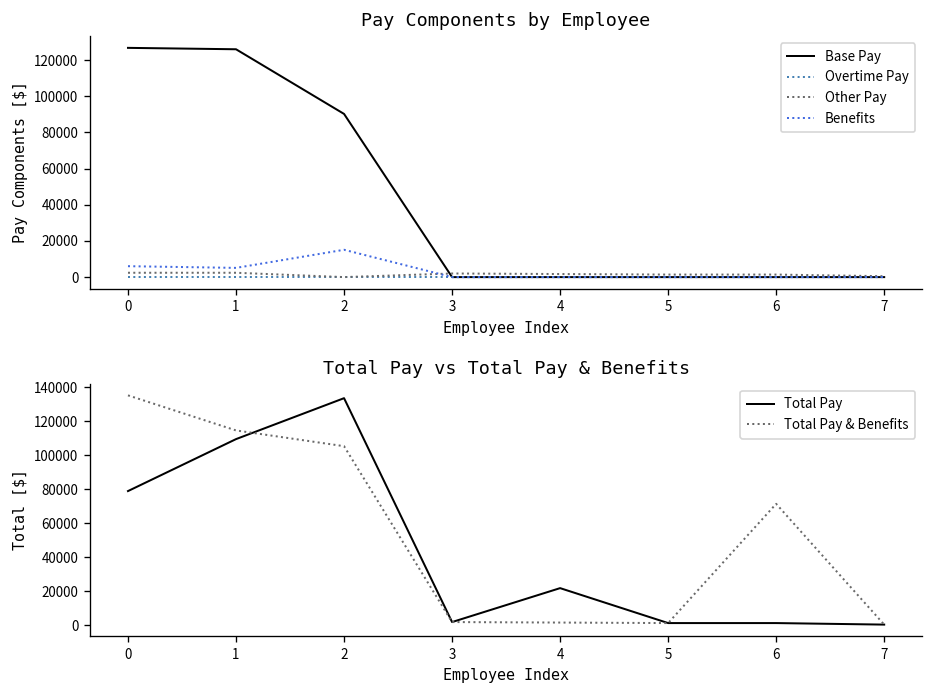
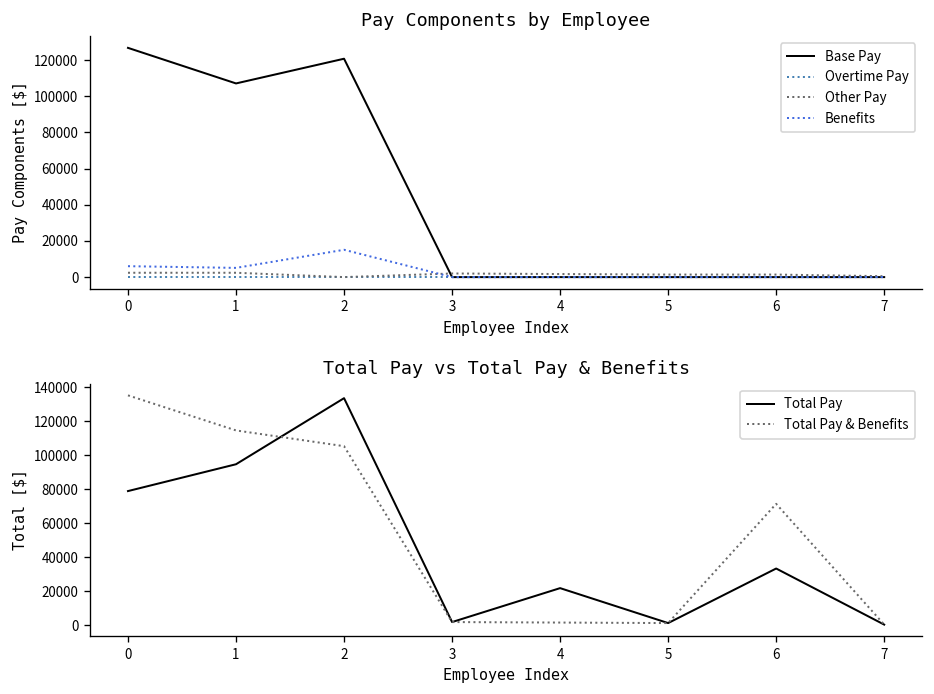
  {
    "Pay Components by Employee": {
      "Base Pay": {
        "0": 127000,
-       "1": 126000,
-       "2": 90000
+       "1": 107000,
+       "2": 121000
      },
      "Other Pay": {
        "0": 2000,
        "1": 2000,
        "3": 2000
      }
    },
    "Total Pay vs Total Pay & Benefits": {
      "Total Pay": {
        "0": 79000,
-       "1": 109000,
+       "1": 95000,
        "2": 134000,
        "4": 22000,
-       "6": 1000
+       "6": 33000
      },
      "Total Pay & Benefits": {
        "0": 135000,
        "1": 115000,
        "2": 105000,
        "4": 2000,
        "6": 71000
      }
    }
  }
